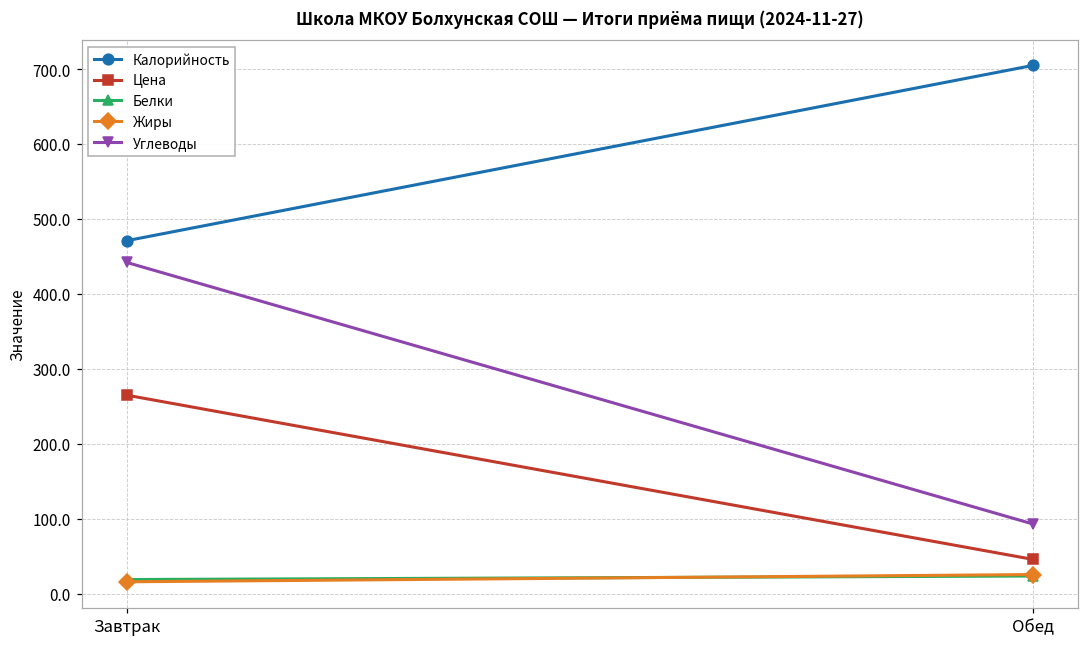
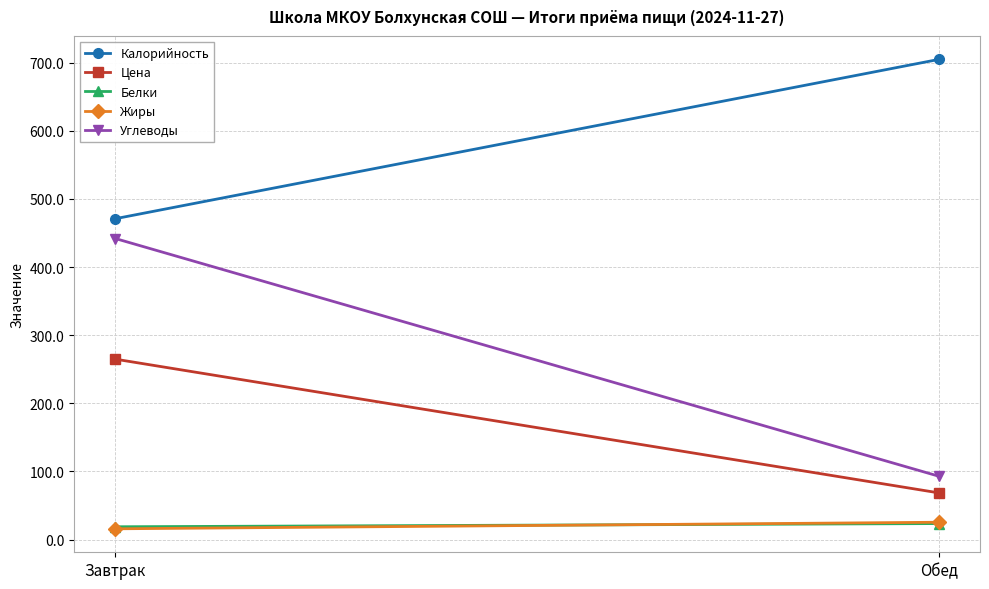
  {
    "Калорийность": {
      "Завтрак": 470,
      "Обед": 700
    },
    "Цена": {
      "Завтрак": 260,
-     "Обед": 50
+     "Обед": 70
    },
    "Углеводы": {
      "Завтрак": 440,
      "Обед": 90
    }
  }
